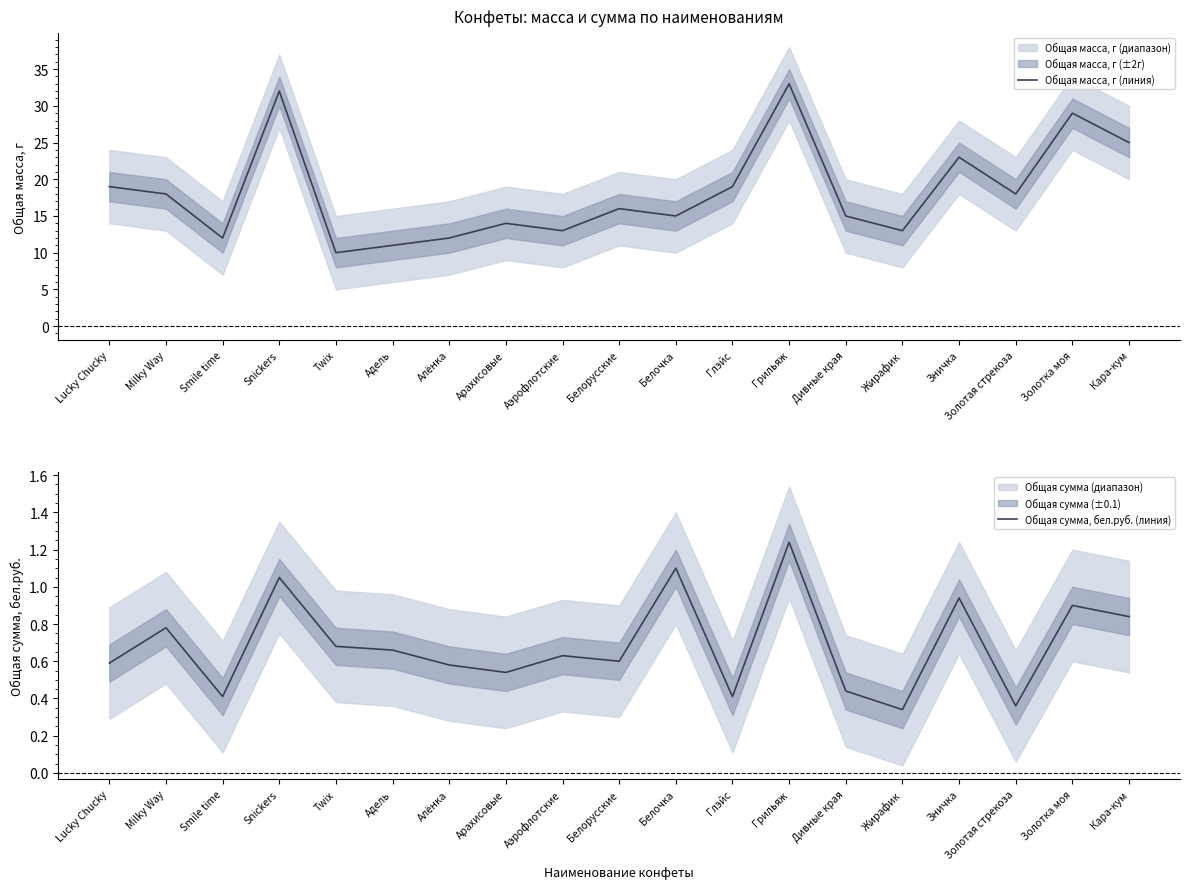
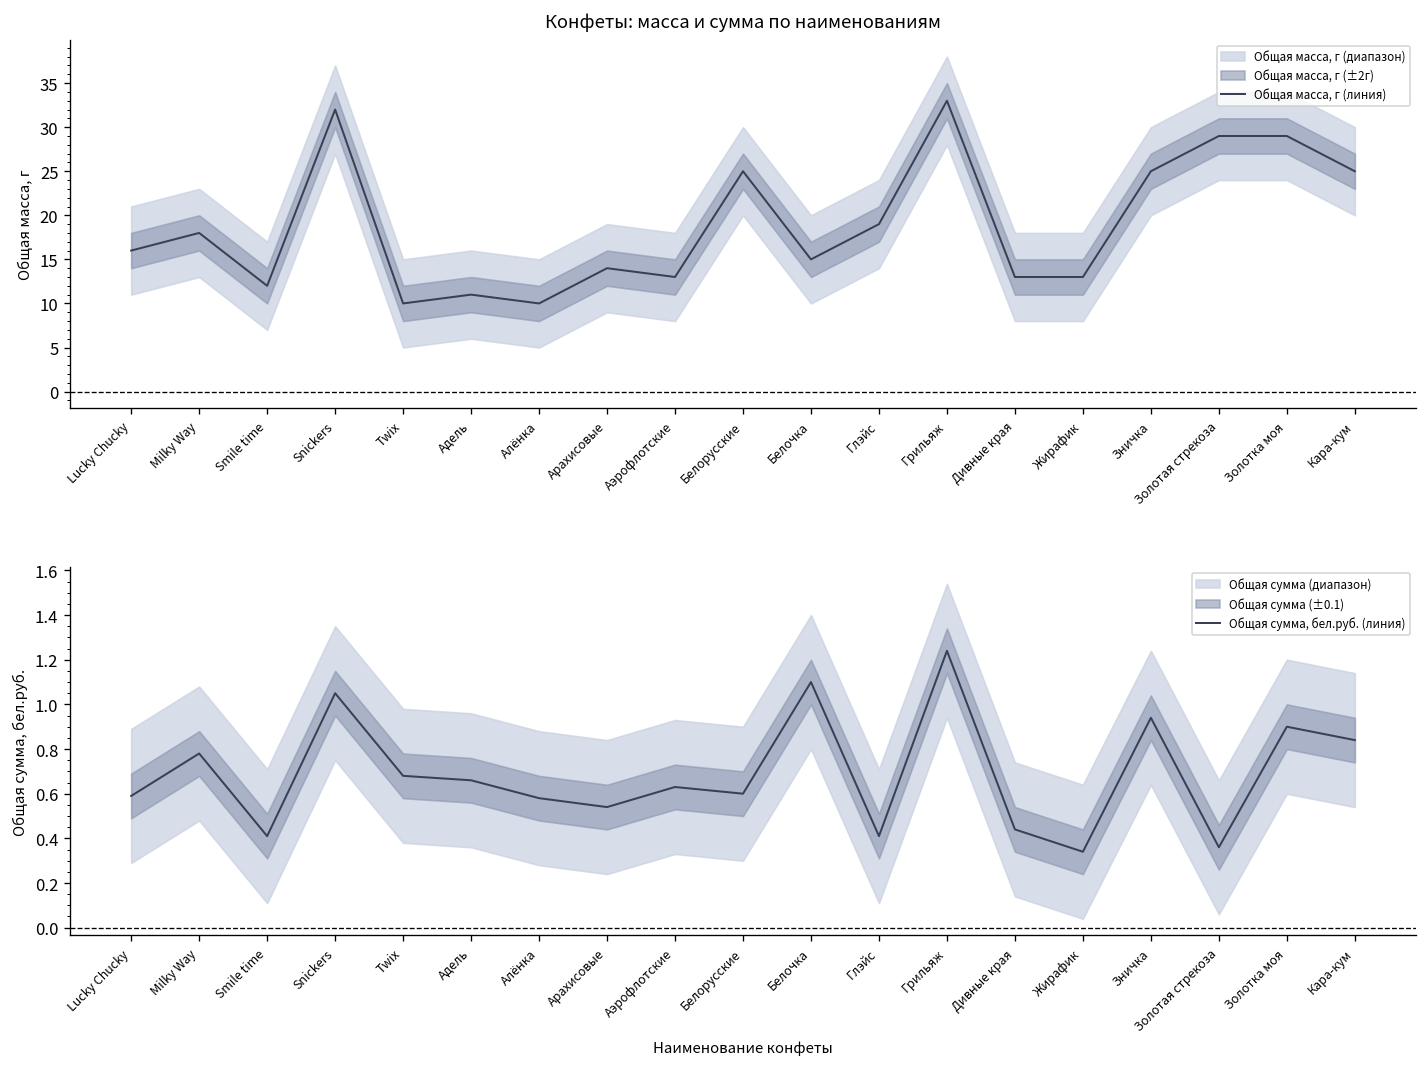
  {
    "Конфеты: масса и сумма по наименованиям": {
      "Общая масса, г (линия)": {
-       "Lucky Chucky": 19,
+       "Lucky Chucky": 16,
        "Milky Way": 18,
        "Smile time": 12,
        "Snickers": 32,
        "Twix": 10,
        "Адель": 11,
-       "Алёнка": 12,
+       "Алёнка": 10,
        "Арахисовые": 14,
        "Аэрофлотские": 13,
-       "Белорусские": 16,
+       "Белорусские": 25,
        "Белочка": 15,
        "Глэйс": 19,
        "Грильяж": 33,
-       "Дивные края": 15,
+       "Дивные края": 13,
        "Жирафик": 13,
-       "Зничка": 23,
-       "Золотая стрекоза": 18,
+       "Зничка": 25,
+       "Золотая стрекоза": 29,
        "Золотка моя": 29,
        "Кара-кум": 25
      }
    }
  }
